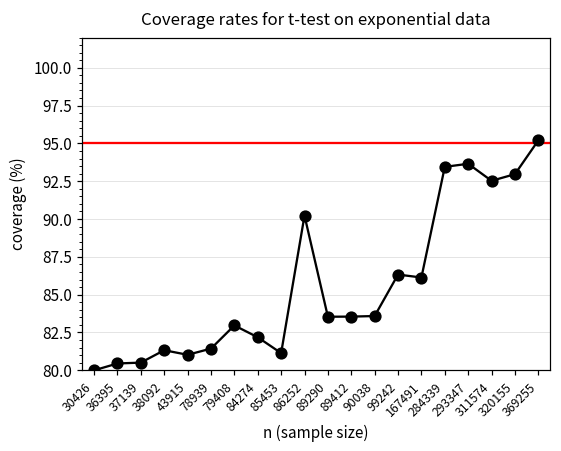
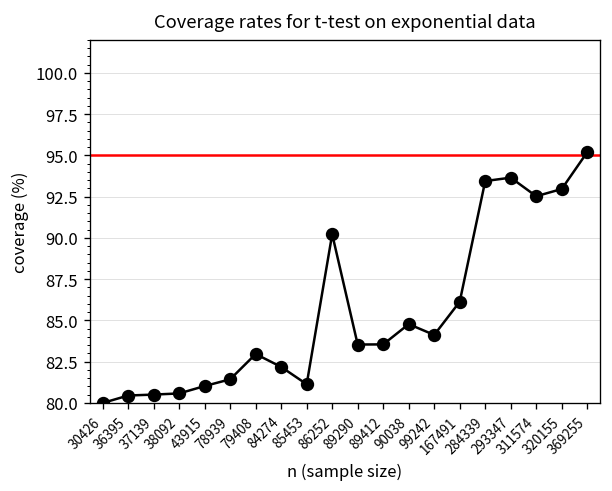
  {
    "30426": 80.0,
    "36395": 80.5,
    "37139": 80.5,
-   "38092": 81.3,
+   "38092": 80.6,
    "43915": 81.0,
    "78939": 81.4,
    "79408": 83.0,
    "84274": 82.2,
    "85453": 81.1,
    "86252": 90.2,
    "89290": 83.5,
    "89412": 83.6,
-   "90038": 83.6,
-   "99242": 86.3,
+   "90038": 84.8,
+   "99242": 84.1,
    "167491": 86.1,
    "284339": 93.4,
    "293347": 93.7,
    "311574": 92.5,
    "320155": 93.0,
    "369255": 95.2
  }
